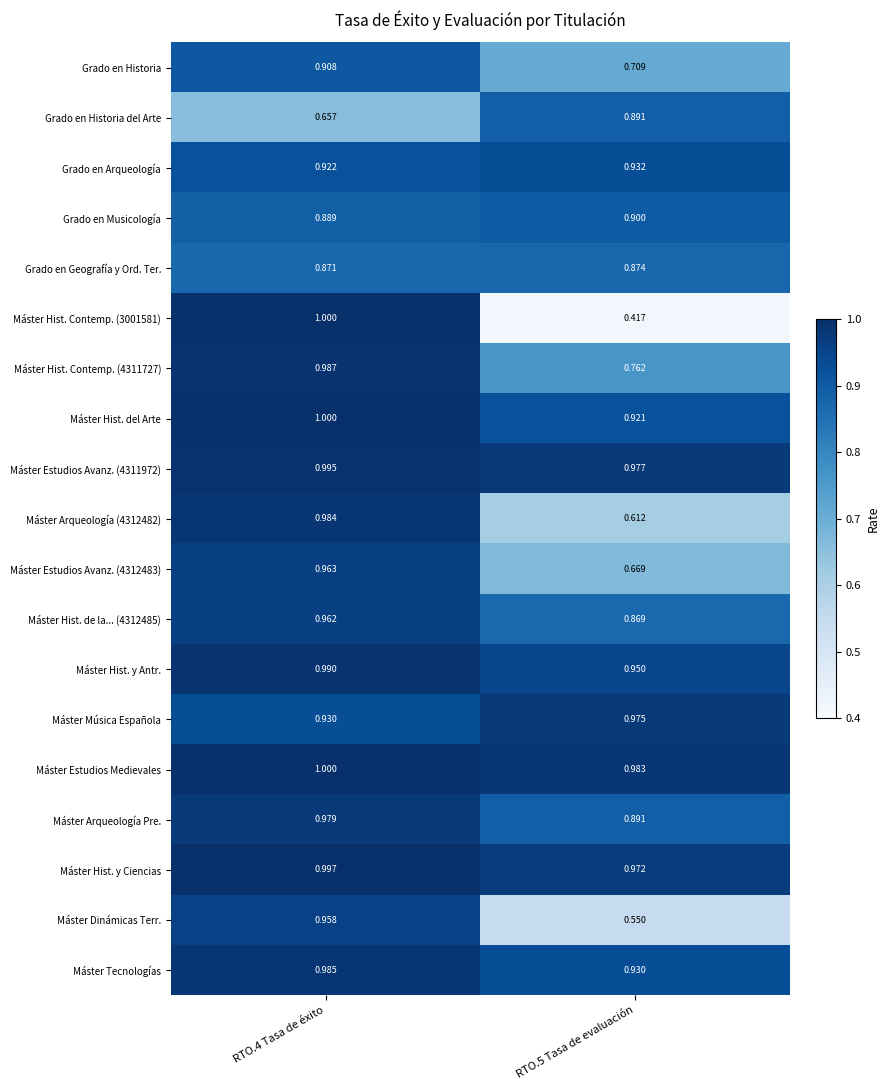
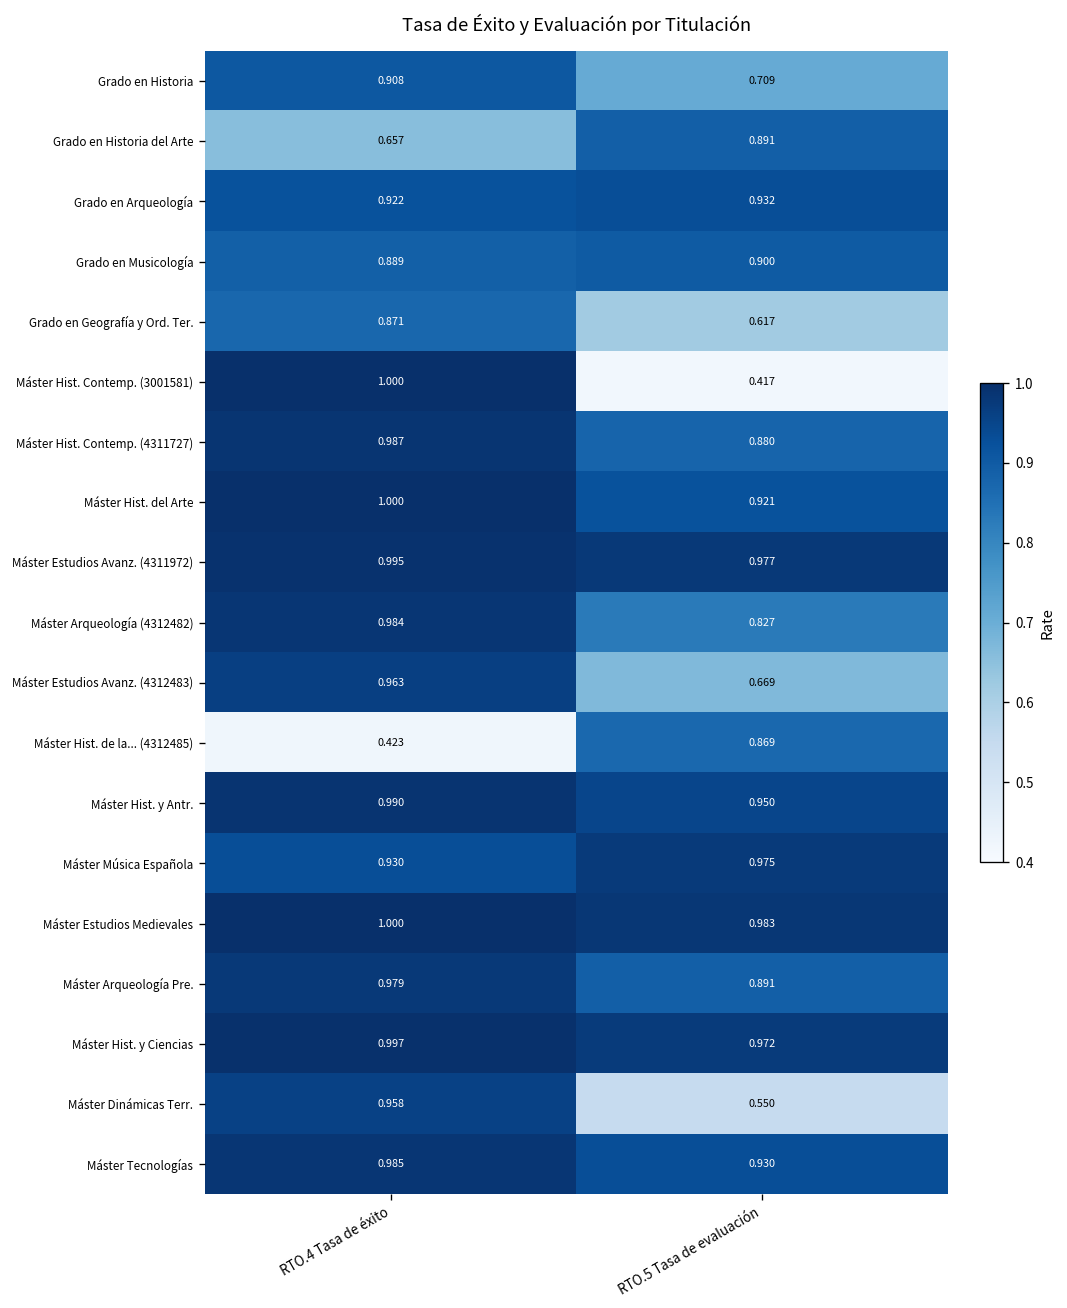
  {
    "Grado en Historia": {
      "RTO.4 Tasa de éxito": 0.908,
      "RTO.5 Tasa de evaluación": 0.709
    },
    "Grado en Historia del Arte": {
      "RTO.4 Tasa de éxito": 0.657,
      "RTO.5 Tasa de evaluación": 0.891
    },
    "Grado en Arqueología": {
      "RTO.4 Tasa de éxito": 0.922,
      "RTO.5 Tasa de evaluación": 0.932
    },
    "Grado en Musicología": {
      "RTO.4 Tasa de éxito": 0.889,
      "RTO.5 Tasa de evaluación": 0.900
    },
    "Grado en Geografía y Ord. Ter.": {
      "RTO.4 Tasa de éxito": 0.871,
-     "RTO.5 Tasa de evaluación": 0.874
+     "RTO.5 Tasa de evaluación": 0.617
    },
    "Máster Hist. Contemp. (3001581)": {
      "RTO.4 Tasa de éxito": 1.000,
      "RTO.5 Tasa de evaluación": 0.417
    },
    "Máster Hist. Contemp. (4311727)": {
      "RTO.4 Tasa de éxito": 0.987,
-     "RTO.5 Tasa de evaluación": 0.762
+     "RTO.5 Tasa de evaluación": 0.880
    },
    "Máster Hist. del Arte": {
      "RTO.4 Tasa de éxito": 1.000,
      "RTO.5 Tasa de evaluación": 0.921
    },
    "Máster Estudios Avanz. (4311972)": {
      "RTO.4 Tasa de éxito": 0.995,
      "RTO.5 Tasa de evaluación": 0.977
    },
    "Máster Arqueología (4312482)": {
      "RTO.4 Tasa de éxito": 0.984,
-     "RTO.5 Tasa de evaluación": 0.612
+     "RTO.5 Tasa de evaluación": 0.827
    },
    "Máster Estudios Avanz. (4312483)": {
      "RTO.4 Tasa de éxito": 0.963,
      "RTO.5 Tasa de evaluación": 0.669
    },
    "Máster Hist. de la... (4312485)": {
-     "RTO.4 Tasa de éxito": 0.962,
+     "RTO.4 Tasa de éxito": 0.423,
      "RTO.5 Tasa de evaluación": 0.869
    },
    "Máster Hist. y Antr.": {
      "RTO.4 Tasa de éxito": 0.990,
      "RTO.5 Tasa de evaluación": 0.950
    },
    "Máster Música Española": {
      "RTO.4 Tasa de éxito": 0.930,
      "RTO.5 Tasa de evaluación": 0.975
    },
    "Máster Estudios Medievales": {
      "RTO.4 Tasa de éxito": 1.000,
      "RTO.5 Tasa de evaluación": 0.983
    },
    "Máster Arqueología Pre.": {
      "RTO.4 Tasa de éxito": 0.979,
      "RTO.5 Tasa de evaluación": 0.891
    },
    "Máster Hist. y Ciencias": {
      "RTO.4 Tasa de éxito": 0.997,
      "RTO.5 Tasa de evaluación": 0.972
    },
    "Máster Dinámicas Terr.": {
      "RTO.4 Tasa de éxito": 0.958,
      "RTO.5 Tasa de evaluación": 0.550
    },
    "Máster Tecnologías": {
      "RTO.4 Tasa de éxito": 0.985,
      "RTO.5 Tasa de evaluación": 0.930
    }
  }
